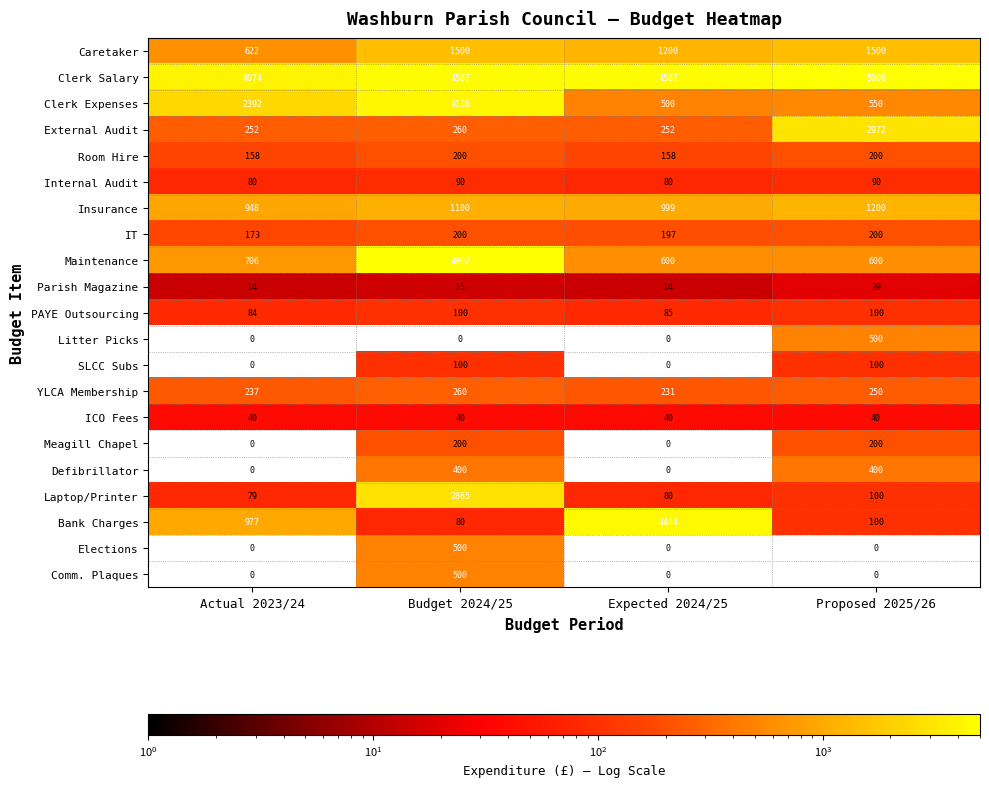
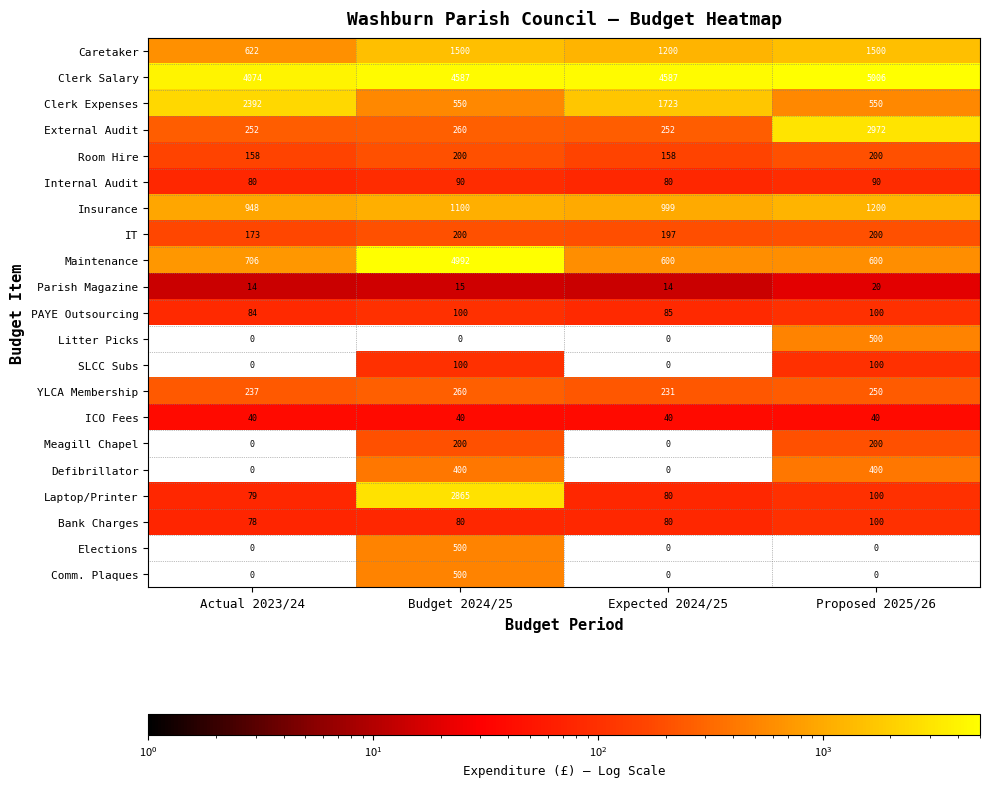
  {
    "Caretaker": {
      "Actual 2023/24": 622,
      "Budget 2024/25": 1500,
      "Expected 2024/25": 1200,
      "Proposed 2025/26": 1500
    },
    "Clerk Salary": {
      "Actual 2023/24": 4074,
      "Budget 2024/25": 4587,
      "Expected 2024/25": 4587,
      "Proposed 2025/26": 5006
    },
    "Clerk Expenses": {
      "Actual 2023/24": 2392,
-     "Budget 2024/25": 4136,
-     "Expected 2024/25": 500,
+     "Budget 2024/25": 550,
+     "Expected 2024/25": 1723,
      "Proposed 2025/26": 550
    },
    "External Audit": {
      "Actual 2023/24": 252,
      "Budget 2024/25": 260,
      "Expected 2024/25": 252,
      "Proposed 2025/26": 2972
    },
    "Room Hire": {
      "Actual 2023/24": 158,
      "Budget 2024/25": 200,
      "Expected 2024/25": 158,
      "Proposed 2025/26": 200
    },
    "Internal Audit": {
      "Actual 2023/24": 80,
      "Budget 2024/25": 90,
      "Expected 2024/25": 80,
      "Proposed 2025/26": 90
    },
    "Insurance": {
      "Actual 2023/24": 948,
      "Budget 2024/25": 1100,
      "Expected 2024/25": 999,
      "Proposed 2025/26": 1200
    },
    "IT": {
      "Actual 2023/24": 173,
      "Budget 2024/25": 200,
      "Expected 2024/25": 197,
      "Proposed 2025/26": 200
    },
    "Maintenance": {
      "Actual 2023/24": 706,
      "Budget 2024/25": 4992,
      "Expected 2024/25": 600,
      "Proposed 2025/26": 600
    },
    "Parish Magazine": {
      "Actual 2023/24": 14,
      "Budget 2024/25": 15,
      "Expected 2024/25": 14,
      "Proposed 2025/26": 20
    },
    "PAYE Outsourcing": {
      "Actual 2023/24": 84,
      "Budget 2024/25": 100,
      "Expected 2024/25": 85,
      "Proposed 2025/26": 100
    },
    "Litter Picks": {
      "Actual 2023/24": 0,
      "Budget 2024/25": 0,
      "Expected 2024/25": 0,
      "Proposed 2025/26": 500
    },
    "SLCC Subs": {
      "Actual 2023/24": 0,
      "Budget 2024/25": 100,
      "Expected 2024/25": 0,
      "Proposed 2025/26": 100
    },
    "YLCA Membership": {
      "Actual 2023/24": 237,
      "Budget 2024/25": 260,
      "Expected 2024/25": 231,
      "Proposed 2025/26": 250
    },
    "ICO Fees": {
      "Actual 2023/24": 40,
      "Budget 2024/25": 40,
      "Expected 2024/25": 40,
      "Proposed 2025/26": 40
    },
    "Meagill Chapel": {
      "Actual 2023/24": 0,
      "Budget 2024/25": 200,
      "Expected 2024/25": 0,
      "Proposed 2025/26": 200
    },
    "Defibrillator": {
      "Actual 2023/24": 0,
      "Budget 2024/25": 400,
      "Expected 2024/25": 0,
      "Proposed 2025/26": 400
    },
    "Laptop/Printer": {
      "Actual 2023/24": 79,
      "Budget 2024/25": 2865,
      "Expected 2024/25": 80,
      "Proposed 2025/26": 100
    },
    "Bank Charges": {
-     "Actual 2023/24": 977,
+     "Actual 2023/24": 78,
      "Budget 2024/25": 80,
-     "Expected 2024/25": 4444,
+     "Expected 2024/25": 80,
      "Proposed 2025/26": 100
    },
    "Elections": {
      "Actual 2023/24": 0,
      "Budget 2024/25": 500,
      "Expected 2024/25": 0,
      "Proposed 2025/26": 0
    },
    "Comm. Plaques": {
      "Actual 2023/24": 0,
      "Budget 2024/25": 500,
      "Expected 2024/25": 0,
      "Proposed 2025/26": 0
    }
  }
